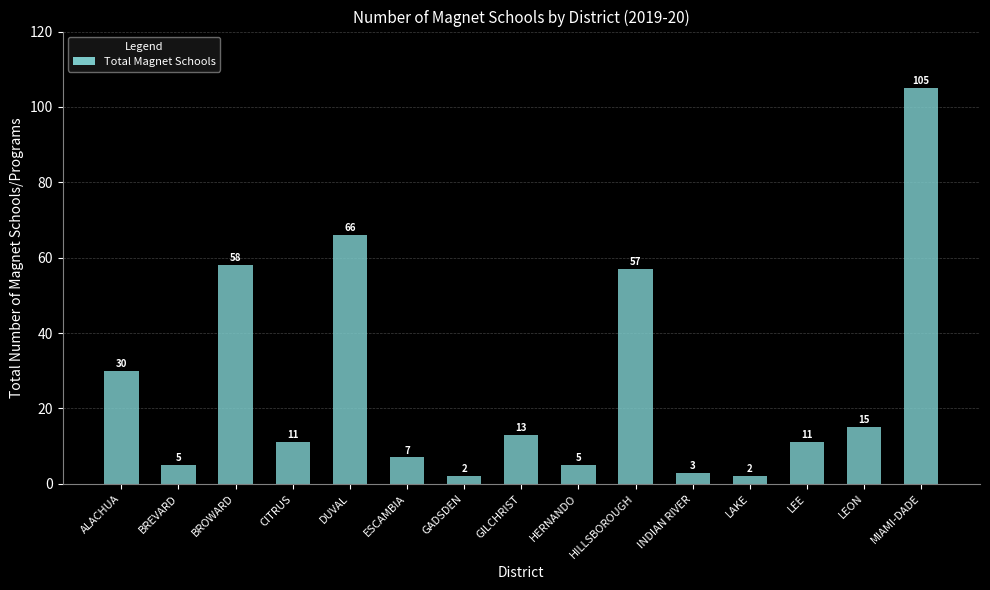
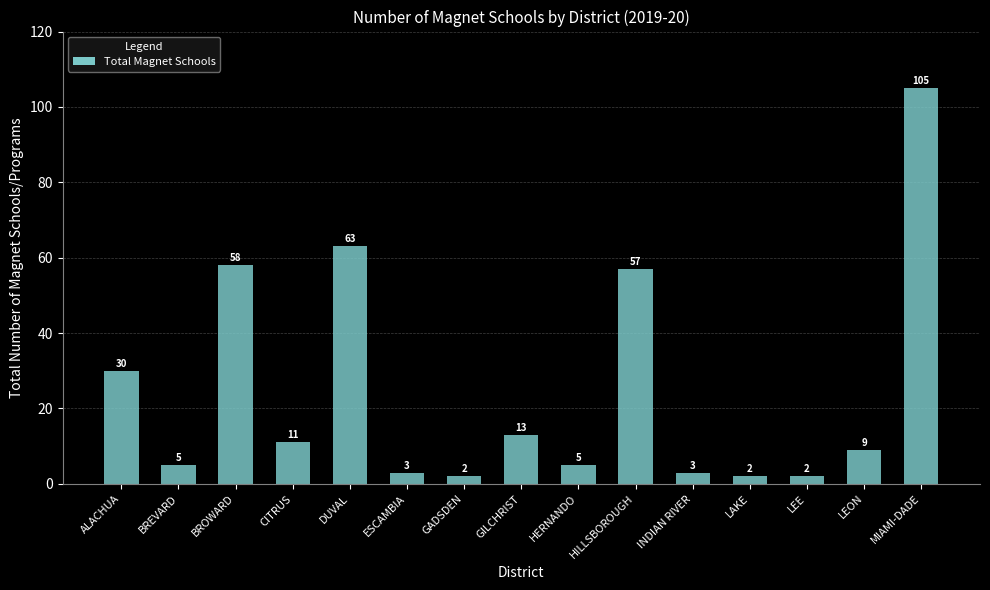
  {
    "ALACHUA": 30,
    "BREVARD": 5,
    "BROWARD": 58,
    "CITRUS": 11,
-   "DUVAL": 66,
-   "ESCAMBIA": 7,
+   "DUVAL": 63,
+   "ESCAMBIA": 3,
    "GADSDEN": 2,
    "GILCHRIST": 13,
    "HERNANDO": 5,
    "HILLSBOROUGH": 57,
    "INDIAN RIVER": 3,
    "LAKE": 2,
-   "LEE": 11,
-   "LEON": 15,
+   "LEE": 2,
+   "LEON": 9,
    "MIAMI-DADE": 105
  }
